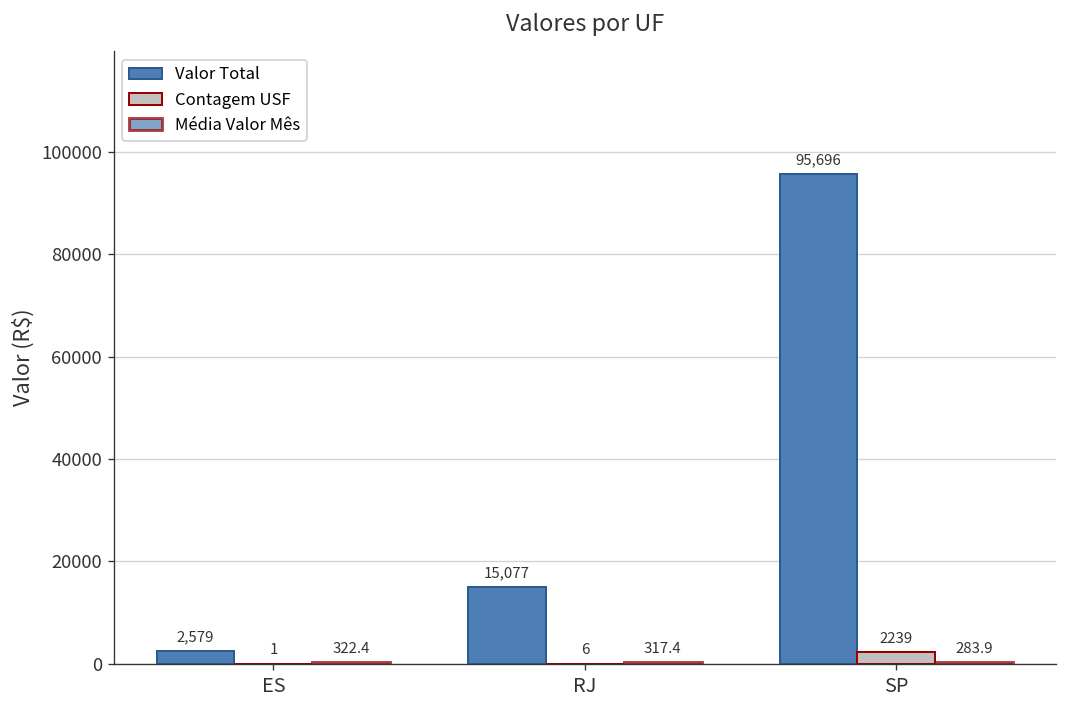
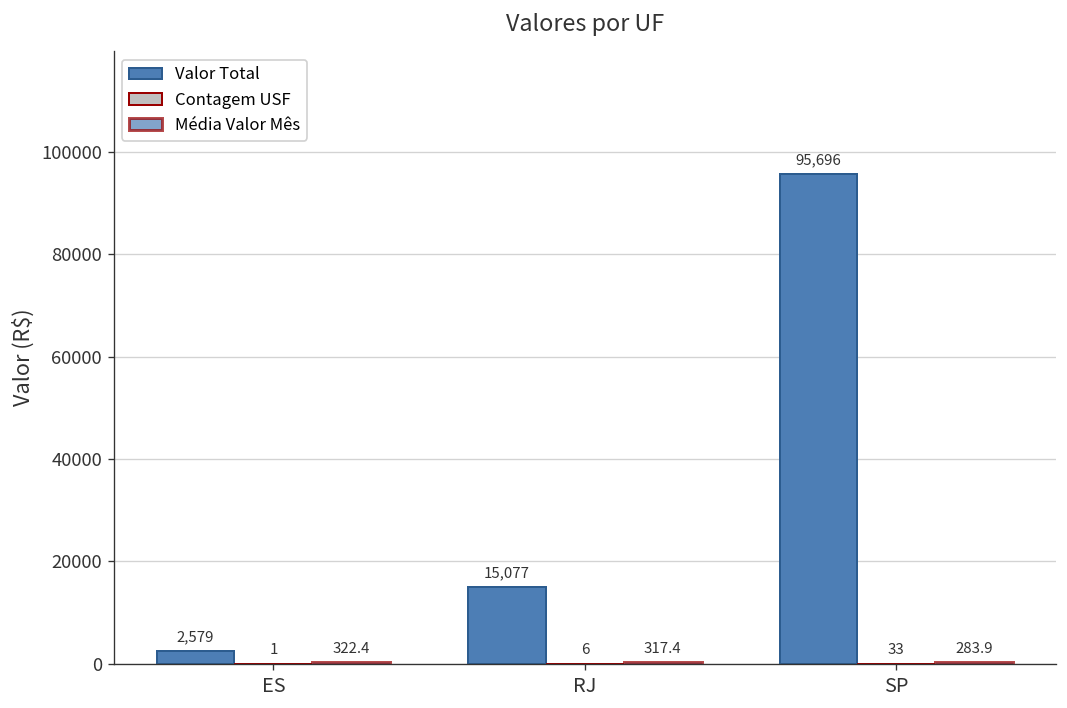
  {
    "Contagem USF": {
      "ES": 1,
      "RJ": 6,
-     "SP": 2239
+     "SP": 33
    }
  }
